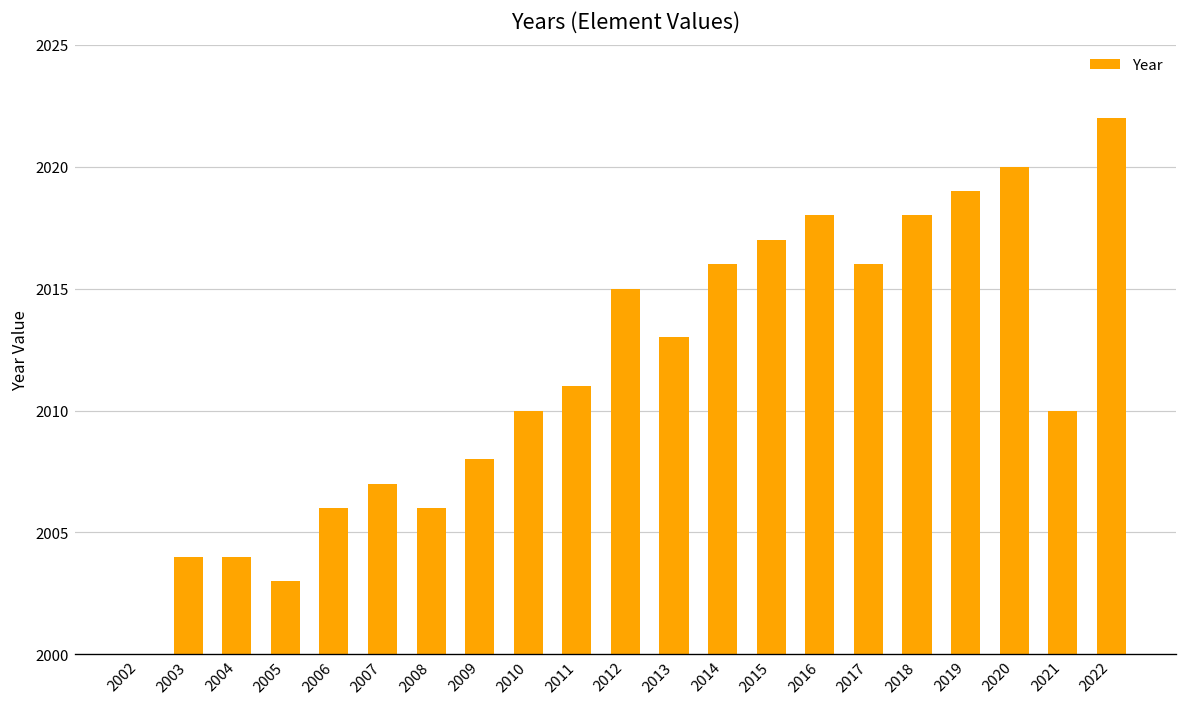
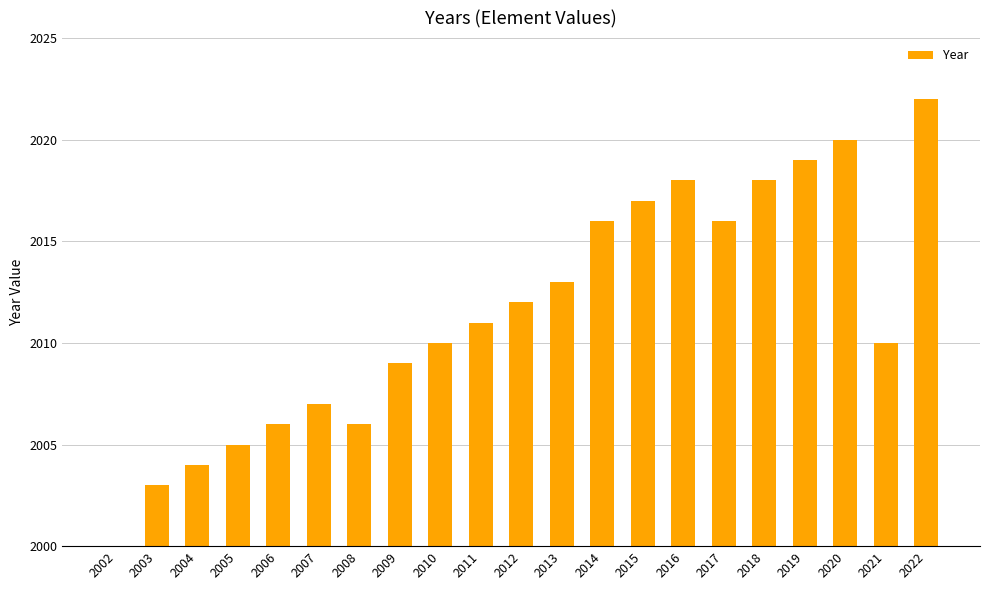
  {
-   "2003": 2004,
+   "2003": 2003,
    "2004": 2004,
-   "2005": 2003,
+   "2005": 2005,
    "2006": 2006,
    "2007": 2007,
    "2008": 2006,
-   "2009": 2008,
+   "2009": 2009,
    "2010": 2010,
    "2011": 2011,
-   "2012": 2015,
+   "2012": 2012,
    "2013": 2013,
    "2014": 2016,
    "2015": 2017,
    "2016": 2018,
    "2017": 2016,
    "2018": 2018,
    "2019": 2019,
    "2020": 2020,
    "2021": 2010,
    "2022": 2022
  }
